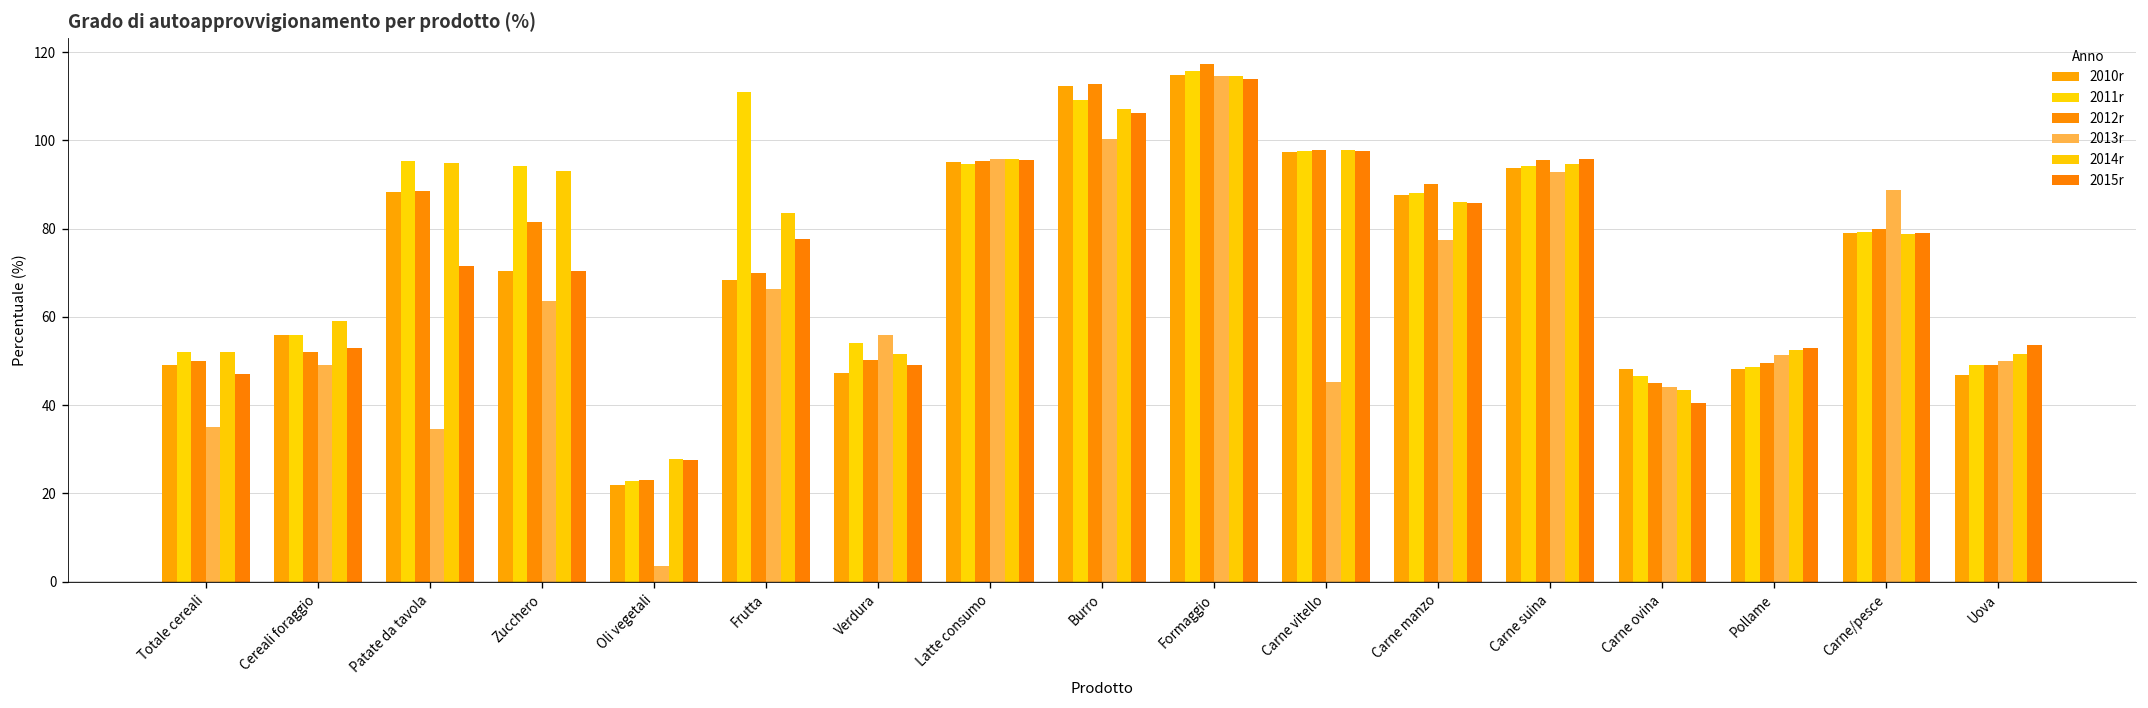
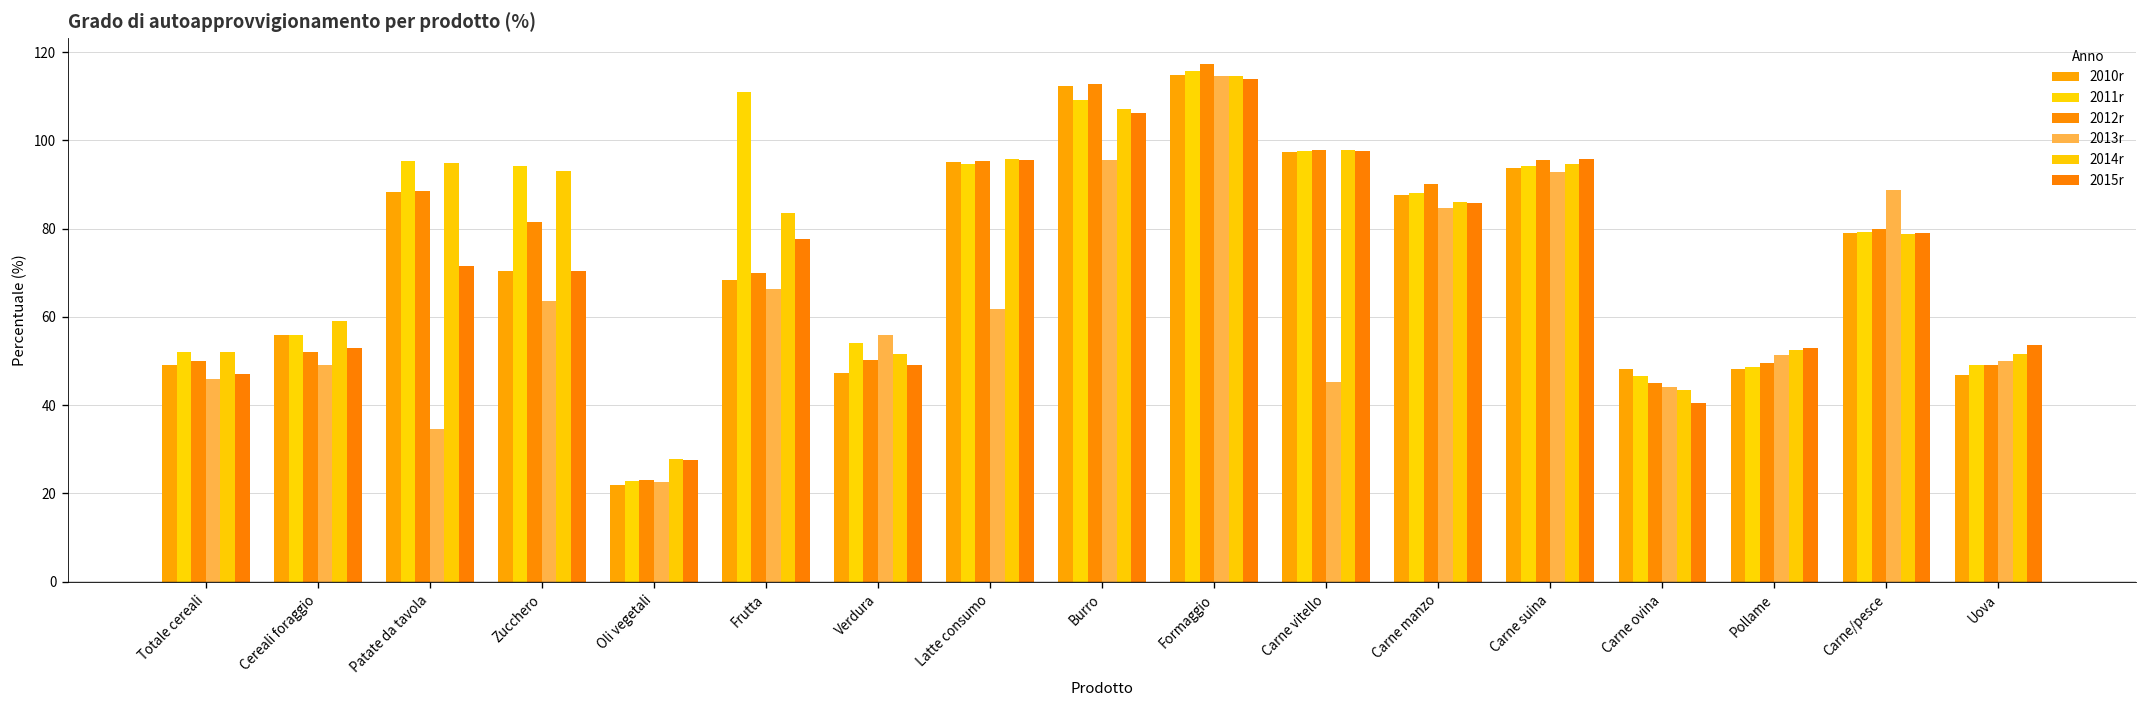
  {
    "2013r": {
-     "Totale cereali": 35,
+     "Totale cereali": 46,
      "Cereali foraggio": 49,
      "Patate da tavola": 35,
      "Zucchero": 64,
-     "Oli vegetali": 4,
+     "Oli vegetali": 23,
      "Frutta": 66,
      "Verdura": 56,
-     "Latte consumo": 96,
-     "Burro": 100,
+     "Latte consumo": 62,
+     "Burro": 96,
      "Formaggio": 115,
      "Carne vitello": 45,
-     "Carne manzo": 77,
+     "Carne manzo": 85,
      "Carne suina": 93,
      "Carne ovina": 44,
      "Pollame": 51,
      "Carne/pesce": 89,
      "Uova": 50
    }
  }
